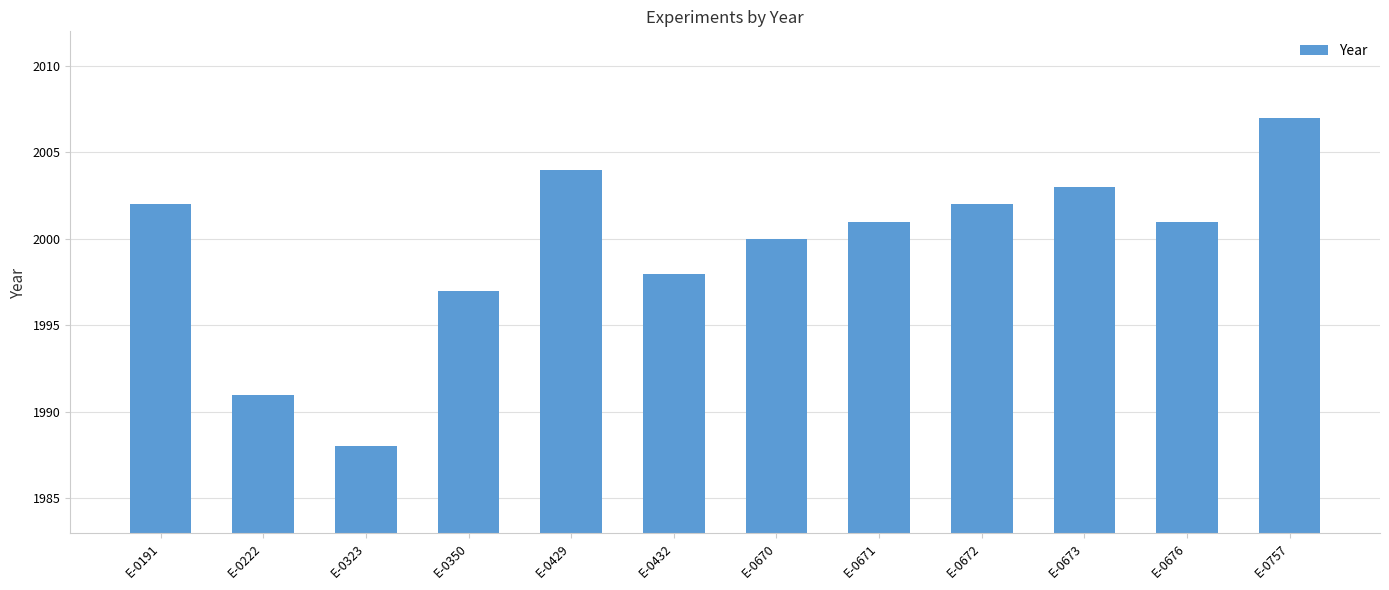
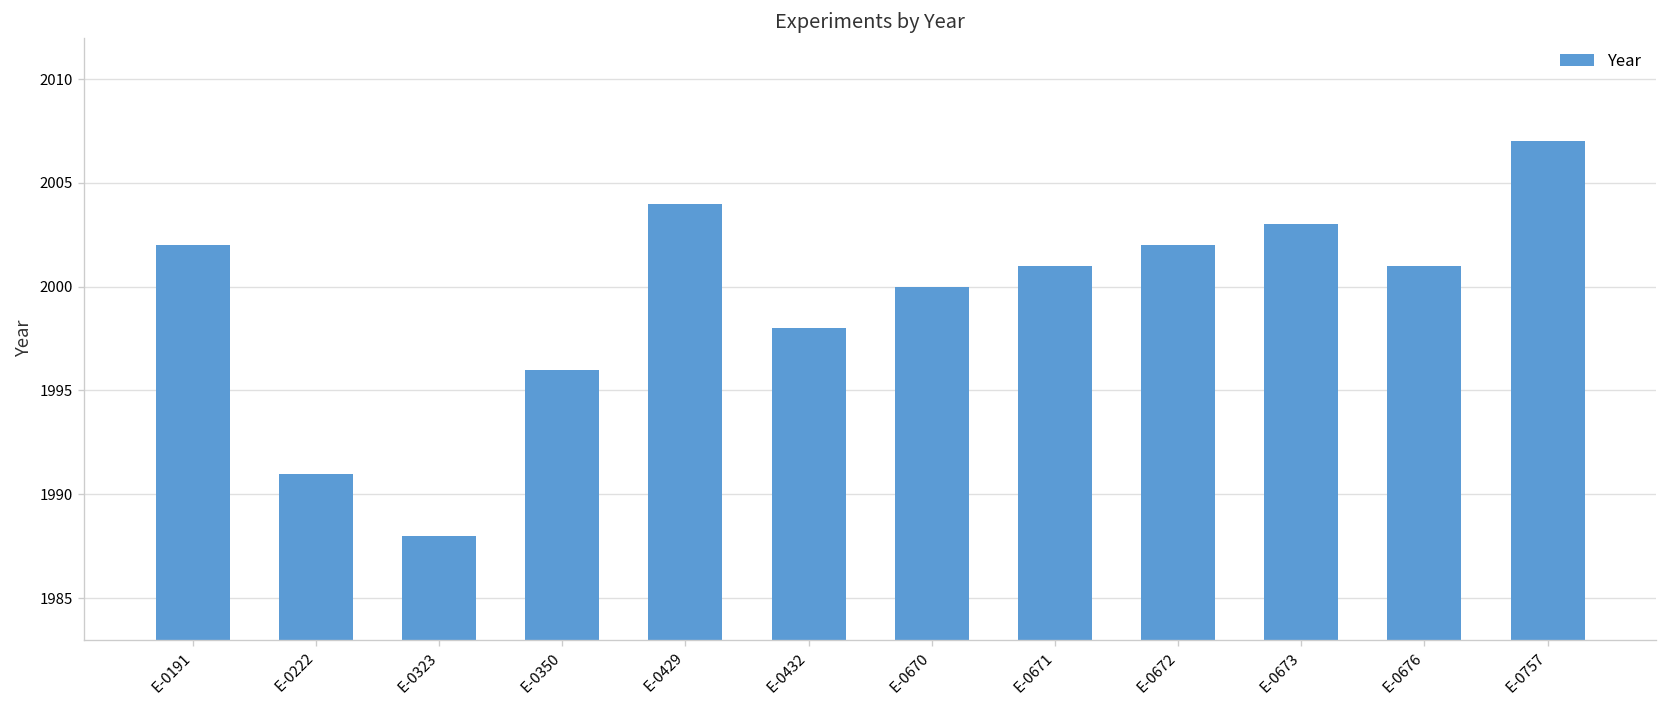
  {
    "E-0191": 2002,
    "E-0222": 1991,
    "E-0323": 1988,
-   "E-0350": 1997,
+   "E-0350": 1996,
    "E-0429": 2004,
    "E-0432": 1998,
    "E-0670": 2000,
    "E-0671": 2001,
    "E-0672": 2002,
    "E-0673": 2003,
    "E-0676": 2001,
    "E-0757": 2007
  }
